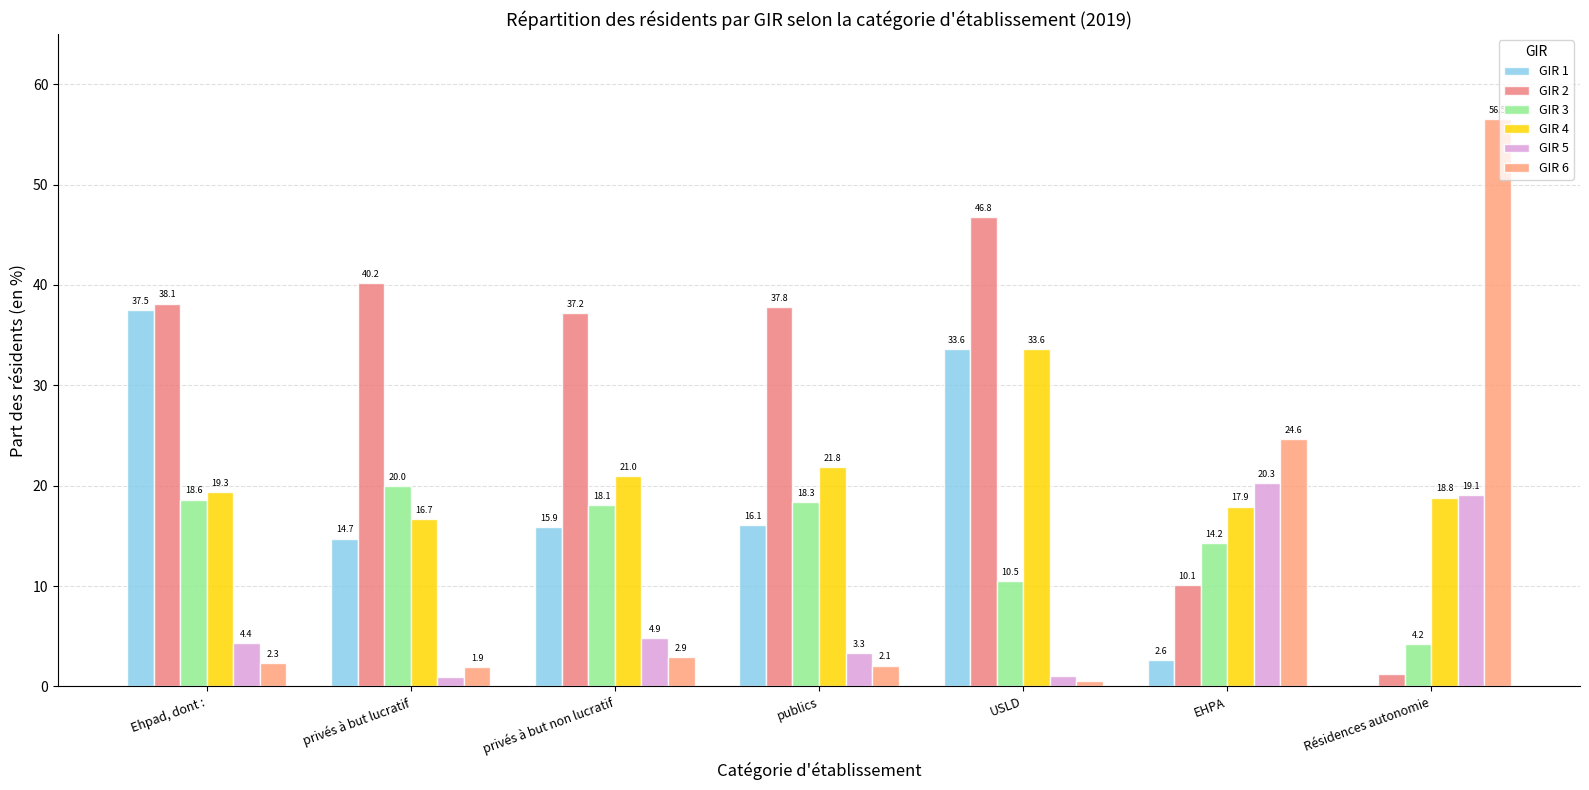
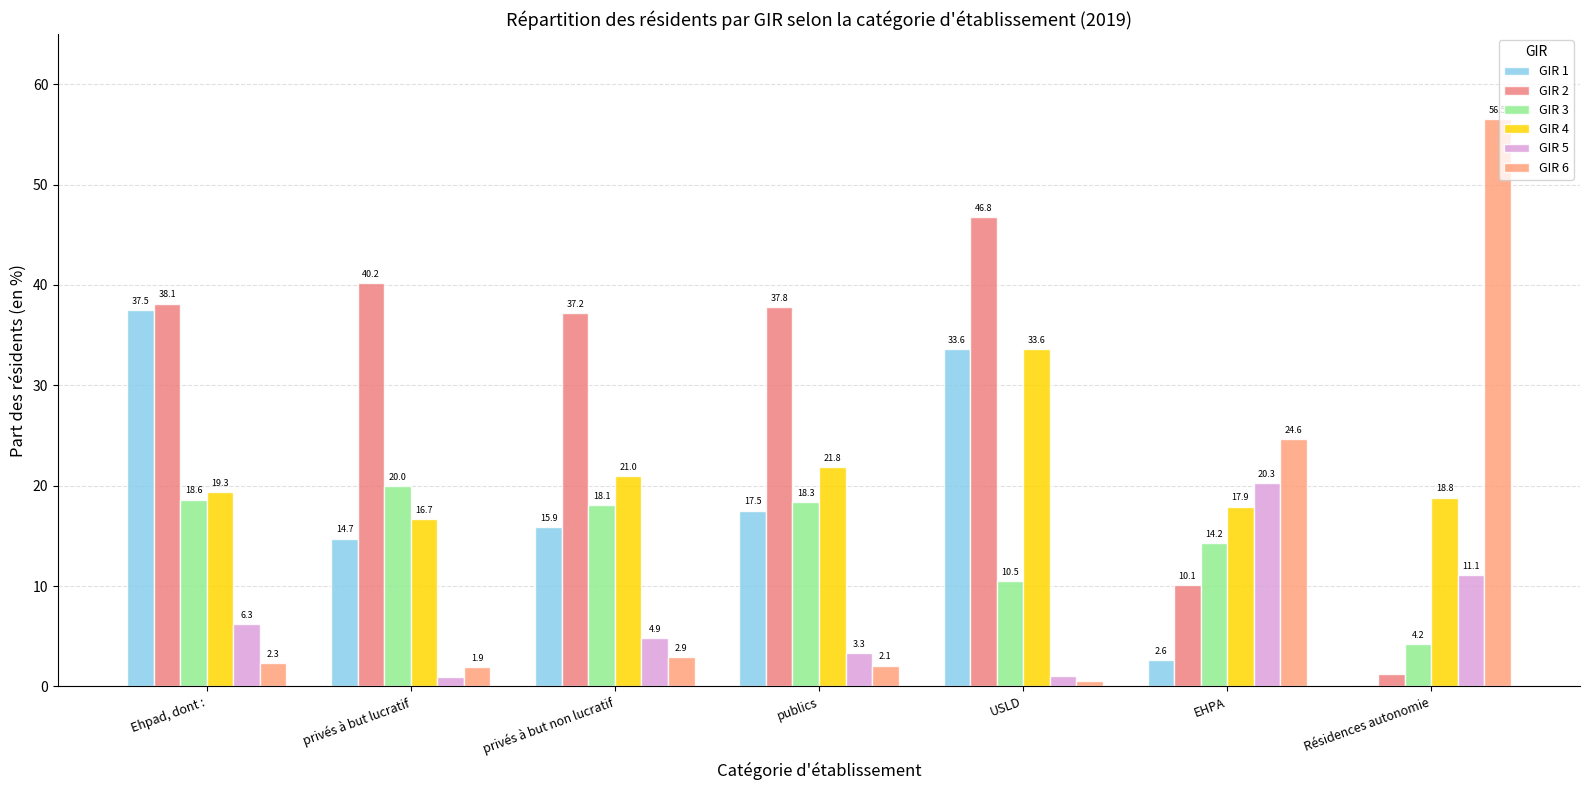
  {
    "GIR 1": {
      "Ehpad, dont :": 37.5,
      "privés à but lucratif": 14.7,
      "privés à but non lucratif": 15.9,
-     "publics": 16.1,
+     "publics": 17.5,
      "USLD": 33.6,
      "EHPA": 2.6
    },
    "GIR 3": {
      "Ehpad, dont :": 18.6,
      "privés à but lucratif": 20.0,
      "privés à but non lucratif": 18.1,
      "publics": 18.3,
      "USLD": 10.5,
      "EHPA": 14.2,
      "Résidences autonomie": 4.2
    },
    "GIR 4": {
      "Ehpad, dont :": 19.3,
      "privés à but lucratif": 16.7,
      "privés à but non lucratif": 21.0,
      "publics": 21.8,
      "USLD": 33.6,
      "EHPA": 17.9,
      "Résidences autonomie": 18.8
    },
    "GIR 5": {
-     "Ehpad, dont :": 4.4,
+     "Ehpad, dont :": 6.3,
      "privés à but non lucratif": 4.9,
      "publics": 3.3,
      "EHPA": 20.3,
-     "Résidences autonomie": 19.1
+     "Résidences autonomie": 11.1
    }
  }
